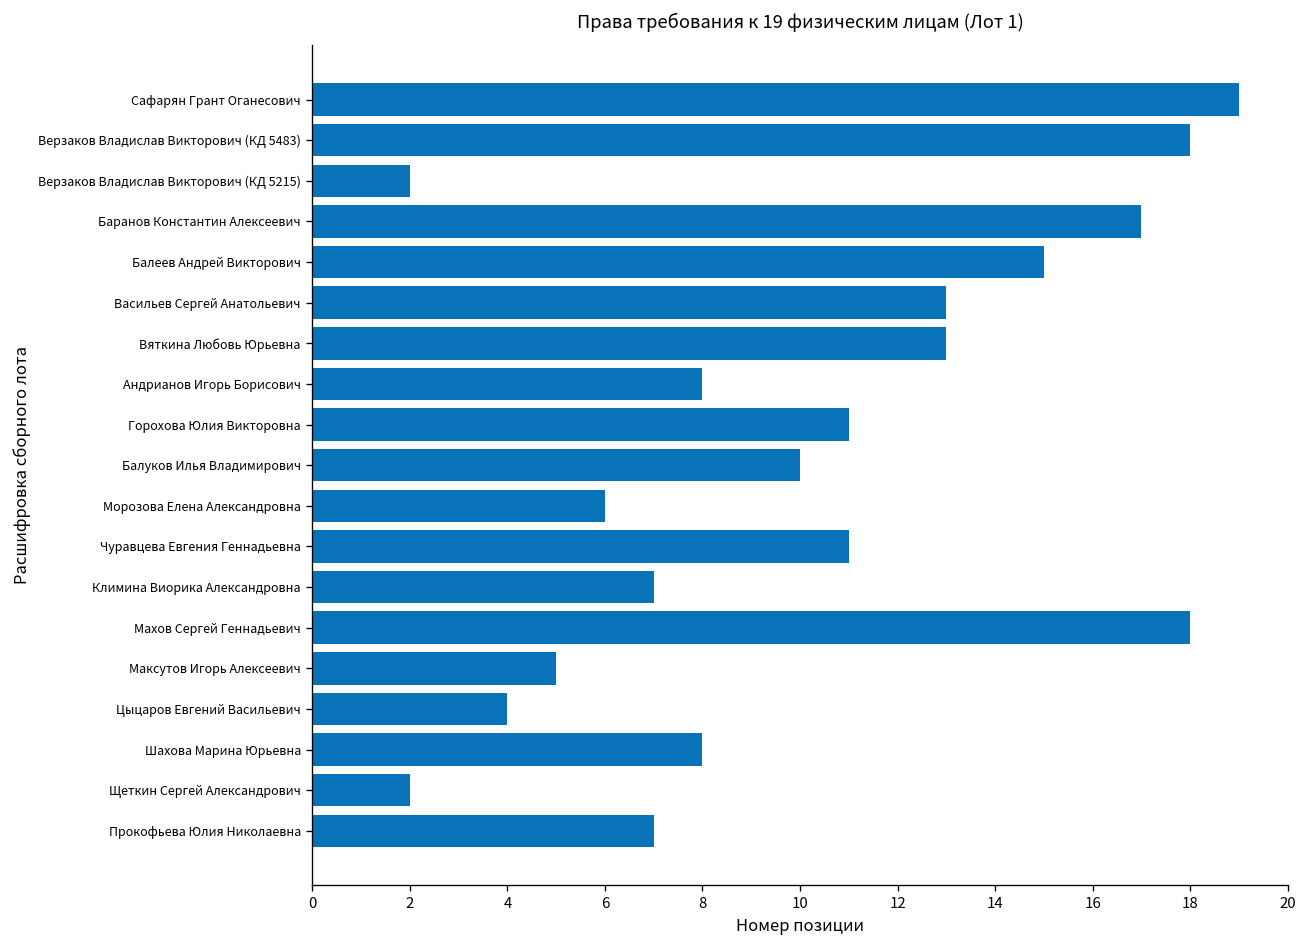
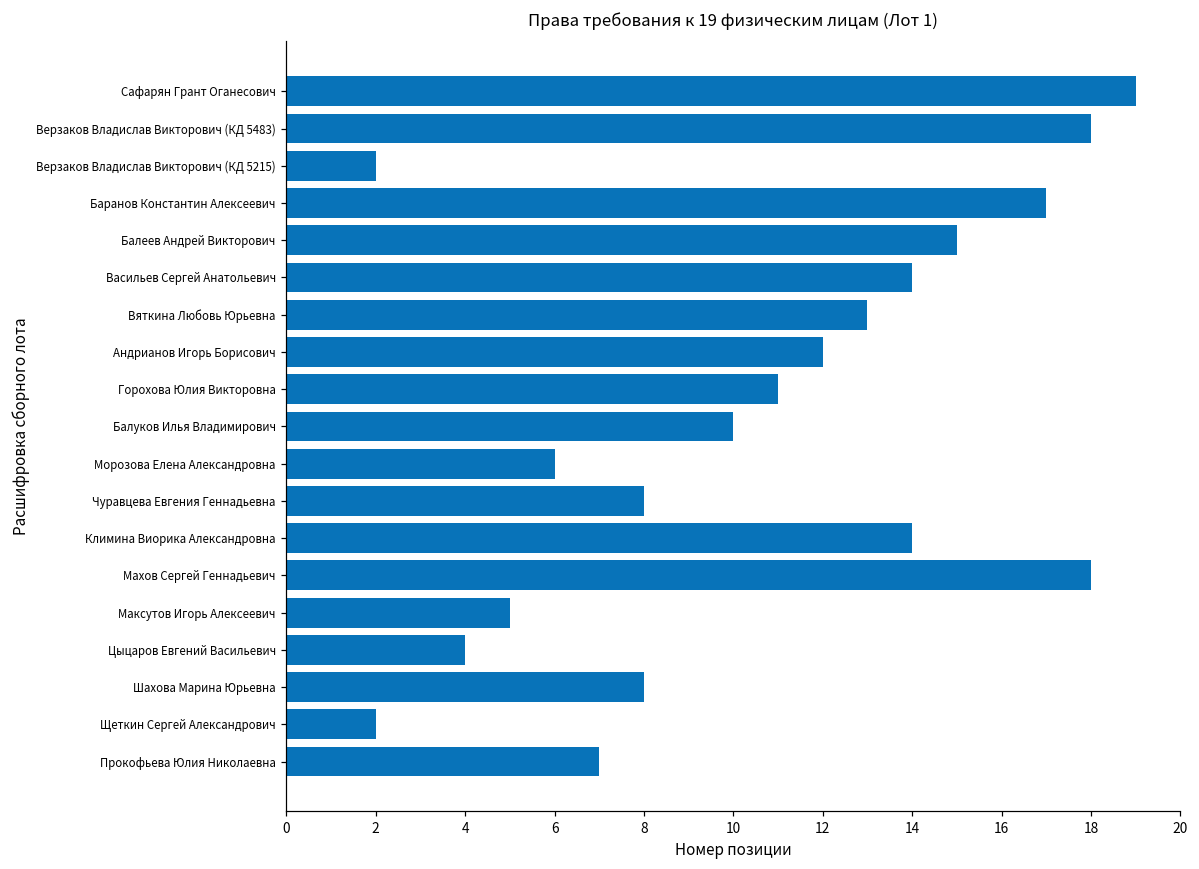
  {
    "Сафарян Грант Оганесович": 19,
    "Верзаков Владислав Викторович (КД 5483)": 18,
    "Верзаков Владислав Викторович (КД 5215)": 2,
    "Баранов Константин Алексеевич": 17,
    "Балеев Андрей Викторович": 15,
-   "Васильев Сергей Анатольевич": 13,
+   "Васильев Сергей Анатольевич": 14,
    "Вяткина Любовь Юрьевна": 13,
-   "Андрианов Игорь Борисович": 8,
+   "Андрианов Игорь Борисович": 12,
    "Горохова Юлия Викторовна": 11,
    "Балуков Илья Владимирович": 10,
    "Морозова Елена Александровна": 6,
-   "Чуравцева Евгения Геннадьевна": 11,
-   "Климина Виорика Александровна": 7,
+   "Чуравцева Евгения Геннадьевна": 8,
+   "Климина Виорика Александровна": 14,
    "Махов Сергей Геннадьевич": 18,
    "Максутов Игорь Алексеевич": 5,
    "Цыцаров Евгений Васильевич": 4,
    "Шахова Марина Юрьевна": 8,
    "Щеткин Сергей Александрович": 2,
    "Прокофьева Юлия Николаевна": 7
  }
